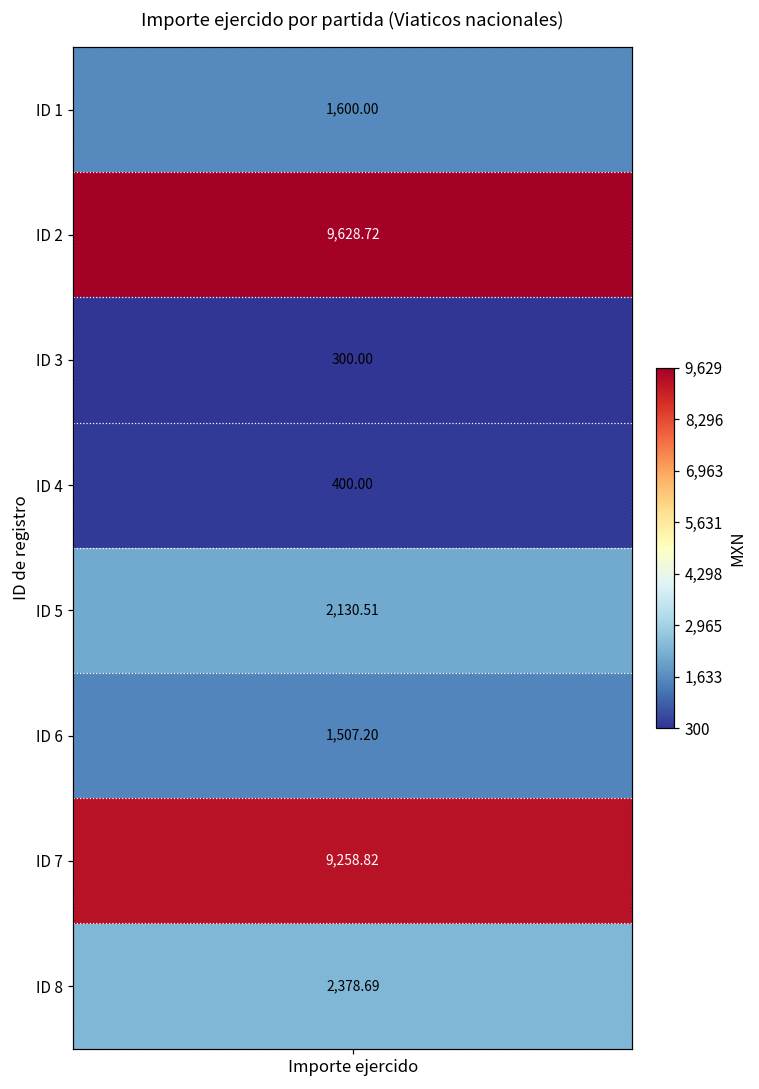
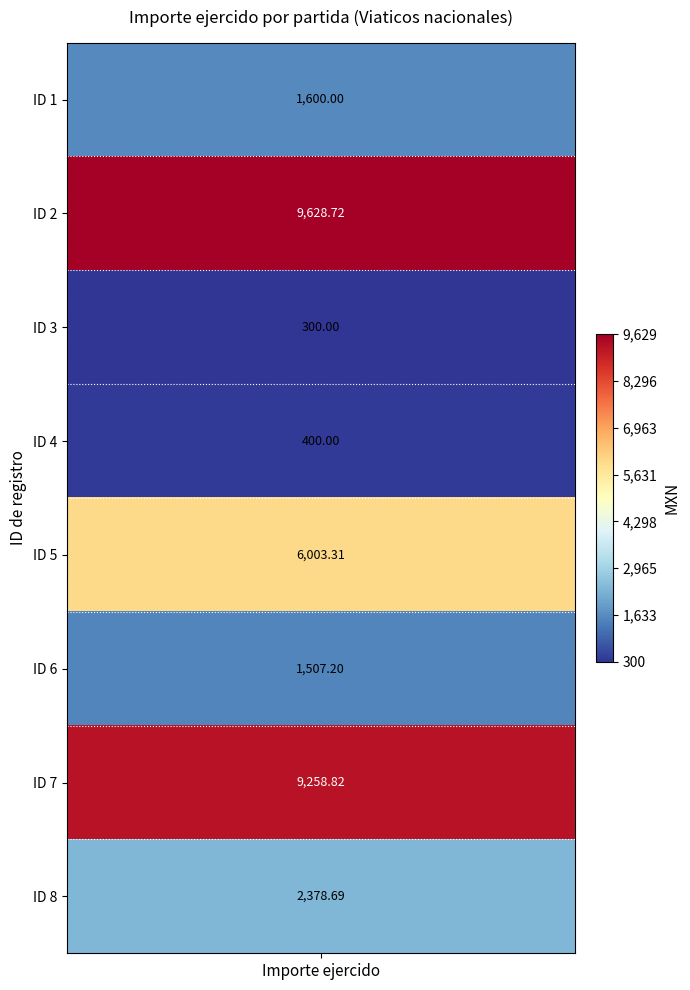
  {
    "ID 1": {
      "Importe ejercido": "1,600.00"
    },
    "ID 2": {
      "Importe ejercido": "9,628.72"
    },
    "ID 3": {
      "Importe ejercido": "300.00"
    },
    "ID 4": {
      "Importe ejercido": "400.00"
    },
    "ID 5": {
-     "Importe ejercido": "2,130.51"
+     "Importe ejercido": "6,003.31"
    },
    "ID 6": {
      "Importe ejercido": "1,507.20"
    },
    "ID 7": {
      "Importe ejercido": "9,258.82"
    },
    "ID 8": {
      "Importe ejercido": "2,378.69"
    }
  }
